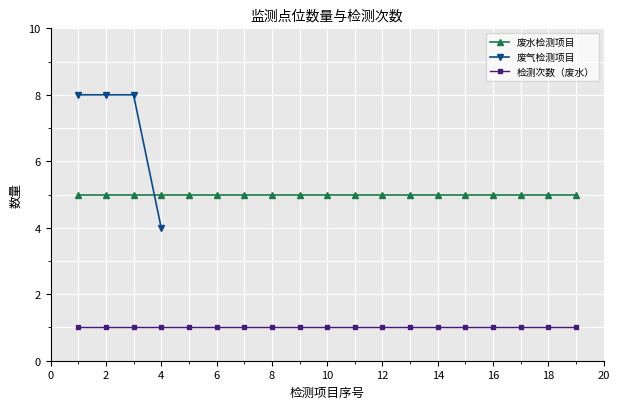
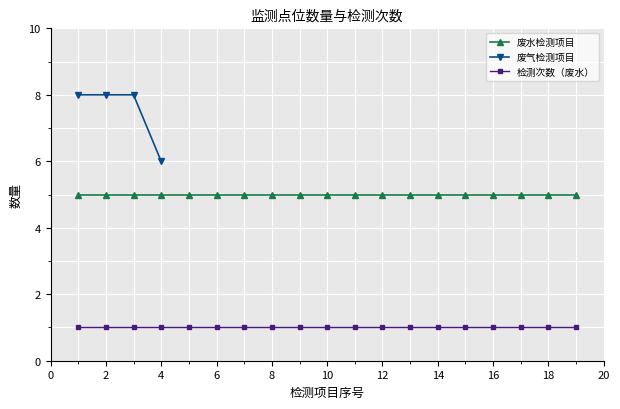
  {
    "废水检测项目": {
      "2": 5,
      "4": 5,
      "6": 5,
      "8": 5,
      "10": 5,
      "12": 5,
      "14": 5,
      "16": 5,
      "18": 5
    },
    "废气检测项目": {
      "2": 8,
-     "4": 4
+     "4": 6
    },
    "检测次数（废水）": {
      "2": 1,
      "4": 1,
      "6": 1,
      "8": 1,
      "10": 1,
      "12": 1,
      "14": 1,
      "16": 1,
      "18": 1
    }
  }
